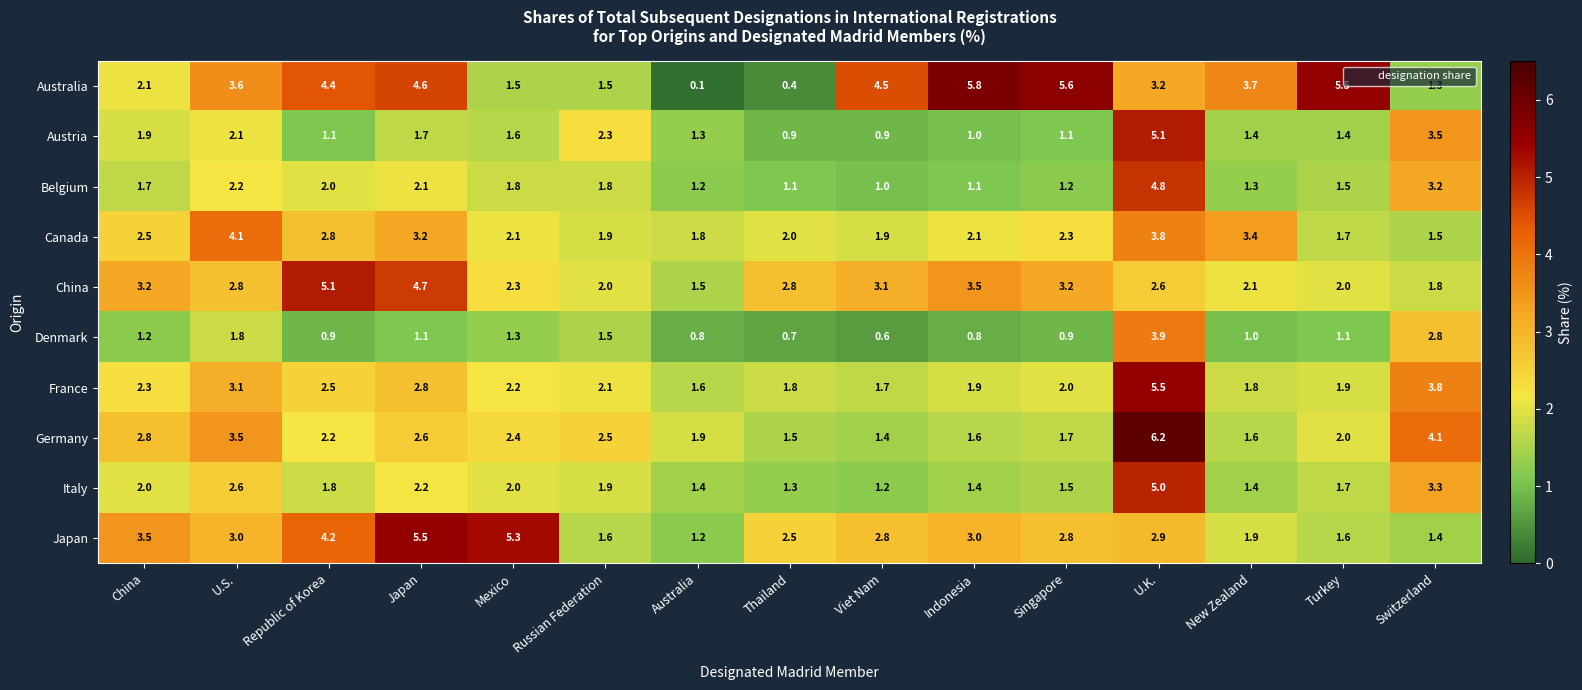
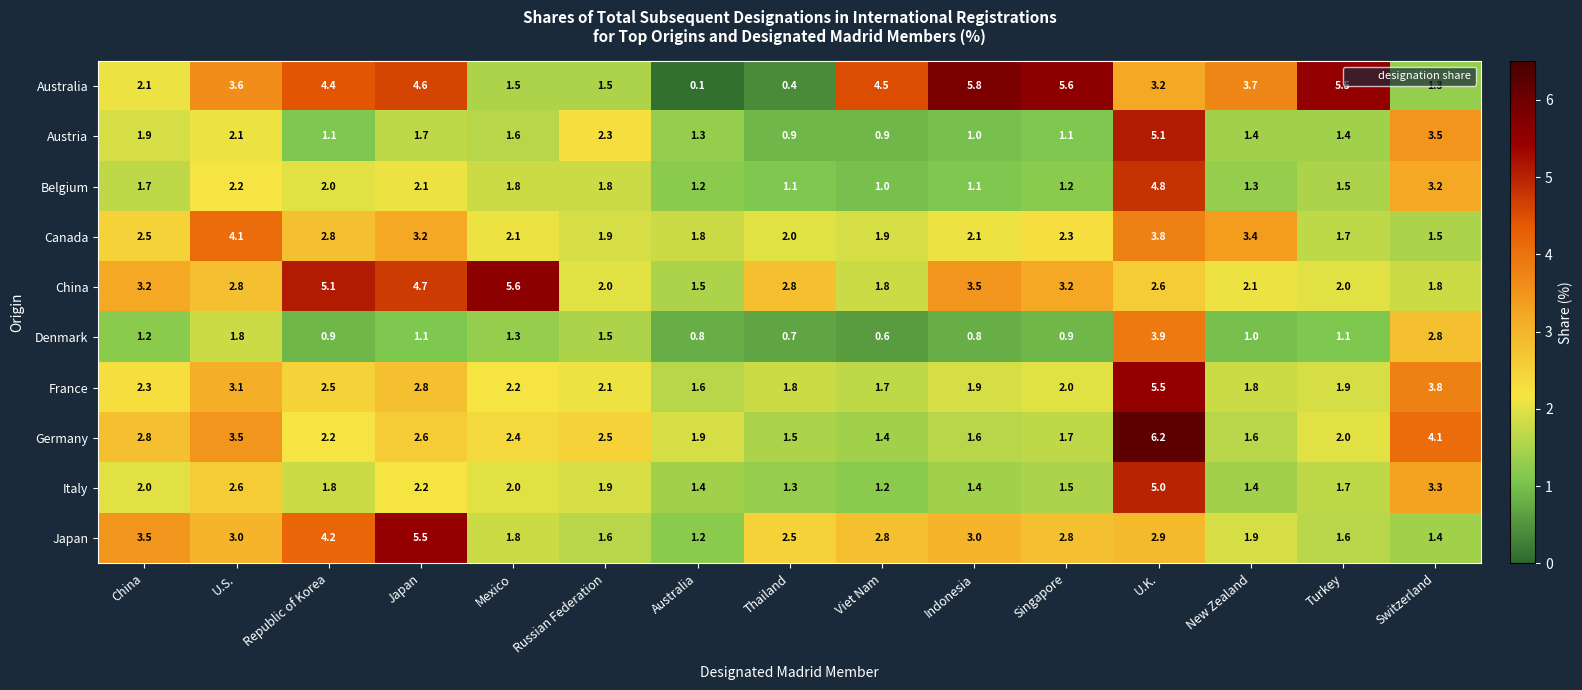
  {
    "Australia": {
      "China": 2.1,
      "U.S.": 3.6,
      "Republic of Korea": 4.4,
      "Japan": 4.6,
      "Mexico": 1.5,
      "Russian Federation": 1.5,
      "Australia": 0.1,
      "Thailand": 0.4,
      "Viet Nam": 4.5,
      "Indonesia": 5.8,
      "Singapore": 5.6,
      "U.K.": 3.2,
      "New Zealand": 3.7
    },
    "Austria": {
      "China": 1.9,
      "U.S.": 2.1,
      "Republic of Korea": 1.1,
      "Japan": 1.7,
      "Mexico": 1.6,
      "Russian Federation": 2.3,
      "Australia": 1.3,
      "Thailand": 0.9,
      "Viet Nam": 0.9,
      "Indonesia": 1.0,
      "Singapore": 1.1,
      "U.K.": 5.1,
      "New Zealand": 1.4,
      "Turkey": 1.4,
      "Switzerland": 3.5
    },
    "Belgium": {
      "China": 1.7,
      "U.S.": 2.2,
      "Republic of Korea": 2.0,
      "Japan": 2.1,
      "Mexico": 1.8,
      "Russian Federation": 1.8,
      "Australia": 1.2,
      "Thailand": 1.1,
      "Viet Nam": 1.0,
      "Indonesia": 1.1,
      "Singapore": 1.2,
      "U.K.": 4.8,
      "New Zealand": 1.3,
      "Turkey": 1.5,
      "Switzerland": 3.2
    },
    "Canada": {
      "China": 2.5,
      "U.S.": 4.1,
      "Republic of Korea": 2.8,
      "Japan": 3.2,
      "Mexico": 2.1,
      "Russian Federation": 1.9,
      "Australia": 1.8,
      "Thailand": 2.0,
      "Viet Nam": 1.9,
      "Indonesia": 2.1,
      "Singapore": 2.3,
      "U.K.": 3.8,
      "New Zealand": 3.4,
      "Turkey": 1.7,
      "Switzerland": 1.5
    },
    "China": {
      "China": 3.2,
      "U.S.": 2.8,
      "Republic of Korea": 5.1,
      "Japan": 4.7,
-     "Mexico": 2.3,
+     "Mexico": 5.6,
      "Russian Federation": 2.0,
      "Australia": 1.5,
      "Thailand": 2.8,
-     "Viet Nam": 3.1,
+     "Viet Nam": 1.8,
      "Indonesia": 3.5,
      "Singapore": 3.2,
      "U.K.": 2.6,
      "New Zealand": 2.1,
      "Turkey": 2.0,
      "Switzerland": 1.8
    },
    "Denmark": {
      "China": 1.2,
      "U.S.": 1.8,
      "Republic of Korea": 0.9,
      "Japan": 1.1,
      "Mexico": 1.3,
      "Russian Federation": 1.5,
      "Australia": 0.8,
      "Thailand": 0.7,
      "Viet Nam": 0.6,
      "Indonesia": 0.8,
      "Singapore": 0.9,
      "U.K.": 3.9,
      "New Zealand": 1.0,
      "Turkey": 1.1,
      "Switzerland": 2.8
    },
    "France": {
      "China": 2.3,
      "U.S.": 3.1,
      "Republic of Korea": 2.5,
      "Japan": 2.8,
      "Mexico": 2.2,
      "Russian Federation": 2.1,
      "Australia": 1.6,
      "Thailand": 1.8,
      "Viet Nam": 1.7,
      "Indonesia": 1.9,
      "Singapore": 2.0,
      "U.K.": 5.5,
      "New Zealand": 1.8,
      "Turkey": 1.9,
      "Switzerland": 3.8
    },
    "Germany": {
      "China": 2.8,
      "U.S.": 3.5,
      "Republic of Korea": 2.2,
      "Japan": 2.6,
      "Mexico": 2.4,
      "Russian Federation": 2.5,
      "Australia": 1.9,
      "Thailand": 1.5,
      "Viet Nam": 1.4,
      "Indonesia": 1.6,
      "Singapore": 1.7,
      "U.K.": 6.2,
      "New Zealand": 1.6,
      "Turkey": 2.0,
      "Switzerland": 4.1
    },
    "Italy": {
      "China": 2.0,
      "U.S.": 2.6,
      "Republic of Korea": 1.8,
      "Japan": 2.2,
      "Mexico": 2.0,
      "Russian Federation": 1.9,
      "Australia": 1.4,
      "Thailand": 1.3,
      "Viet Nam": 1.2,
      "Indonesia": 1.4,
      "Singapore": 1.5,
      "U.K.": 5.0,
      "New Zealand": 1.4,
      "Turkey": 1.7,
      "Switzerland": 3.3
    },
    "Japan": {
      "China": 3.5,
      "U.S.": 3.0,
      "Republic of Korea": 4.2,
      "Japan": 5.5,
-     "Mexico": 5.3,
+     "Mexico": 1.8,
      "Russian Federation": 1.6,
      "Australia": 1.2,
      "Thailand": 2.5,
      "Viet Nam": 2.8,
      "Indonesia": 3.0,
      "Singapore": 2.8,
      "U.K.": 2.9,
      "New Zealand": 1.9,
      "Turkey": 1.6,
      "Switzerland": 1.4
    }
  }
